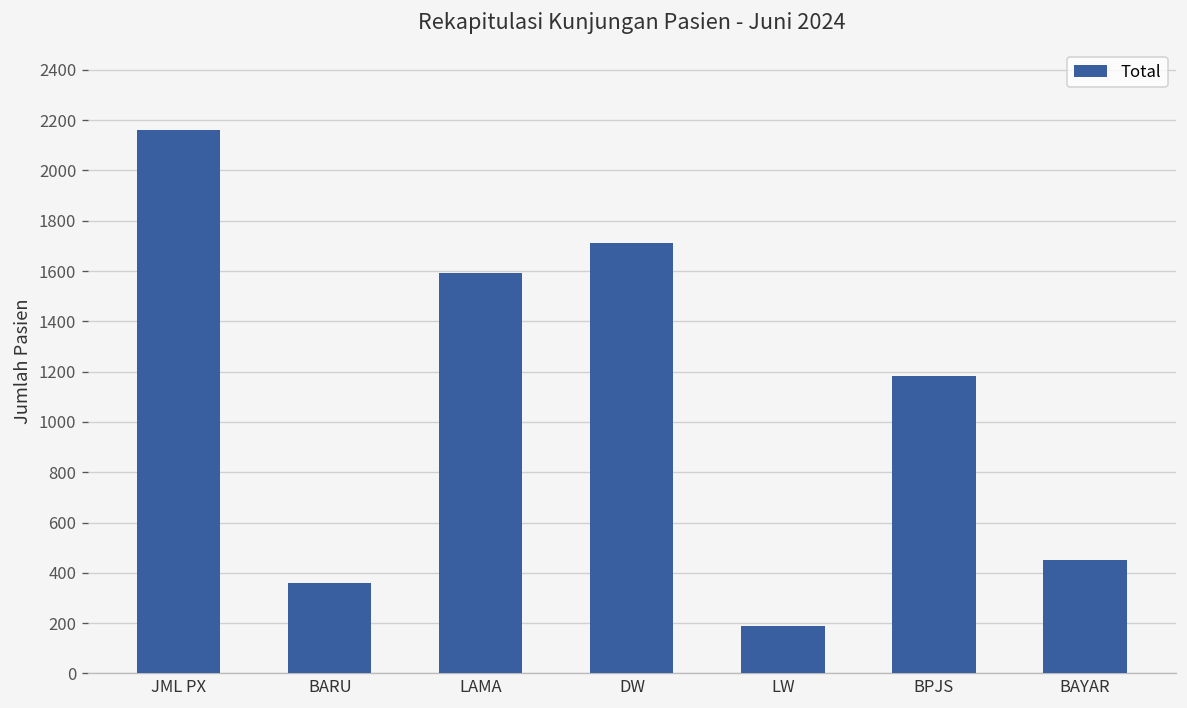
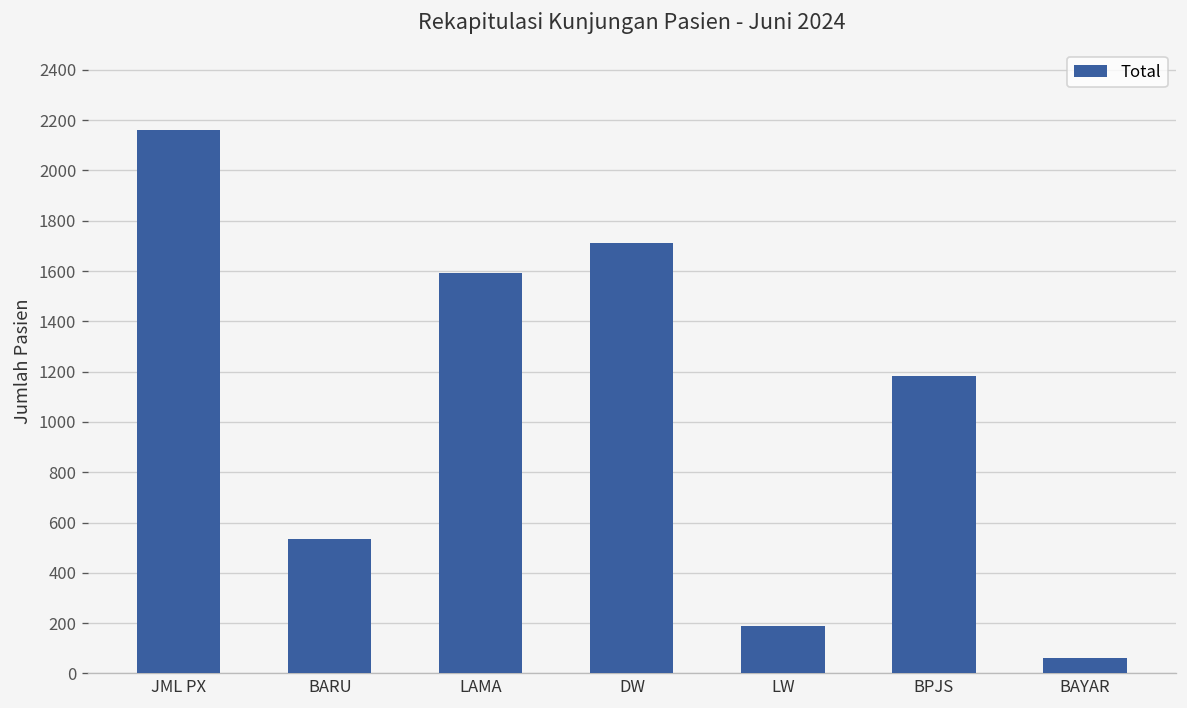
  {
    "JML PX": 2160,
-   "BARU": 360,
+   "BARU": 540,
    "LAMA": 1590,
    "DW": 1710,
    "LW": 190,
    "BPJS": 1180,
-   "BAYAR": 450
+   "BAYAR": 60
  }
